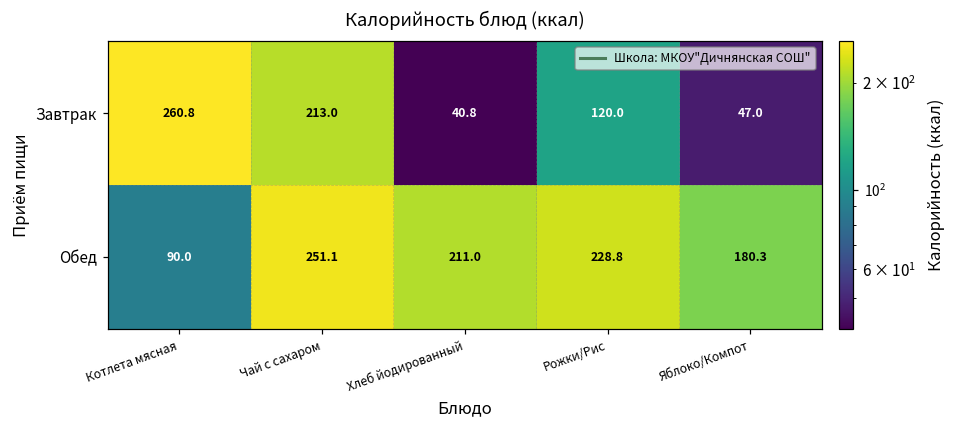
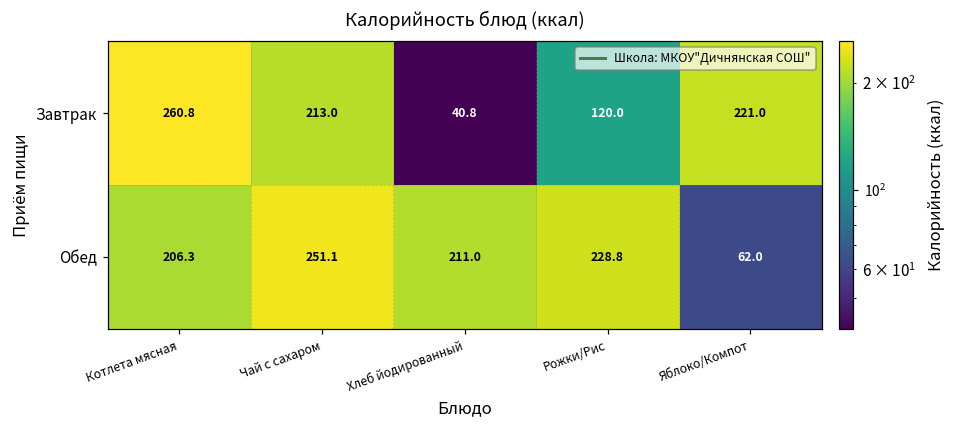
  {
    "Завтрак": {
      "Котлета мясная": 260.8,
      "Чай с сахаром": 213.0,
      "Хлеб йодированный": 40.8,
      "Рожки/Рис": 120.0,
-     "Яблоко/Компот": 47.0
+     "Яблоко/Компот": 221.0
    },
    "Обед": {
-     "Котлета мясная": 90.0,
+     "Котлета мясная": 206.3,
      "Чай с сахаром": 251.1,
      "Хлеб йодированный": 211.0,
      "Рожки/Рис": 228.8,
-     "Яблоко/Компот": 180.3
+     "Яблоко/Компот": 62.0
    }
  }
